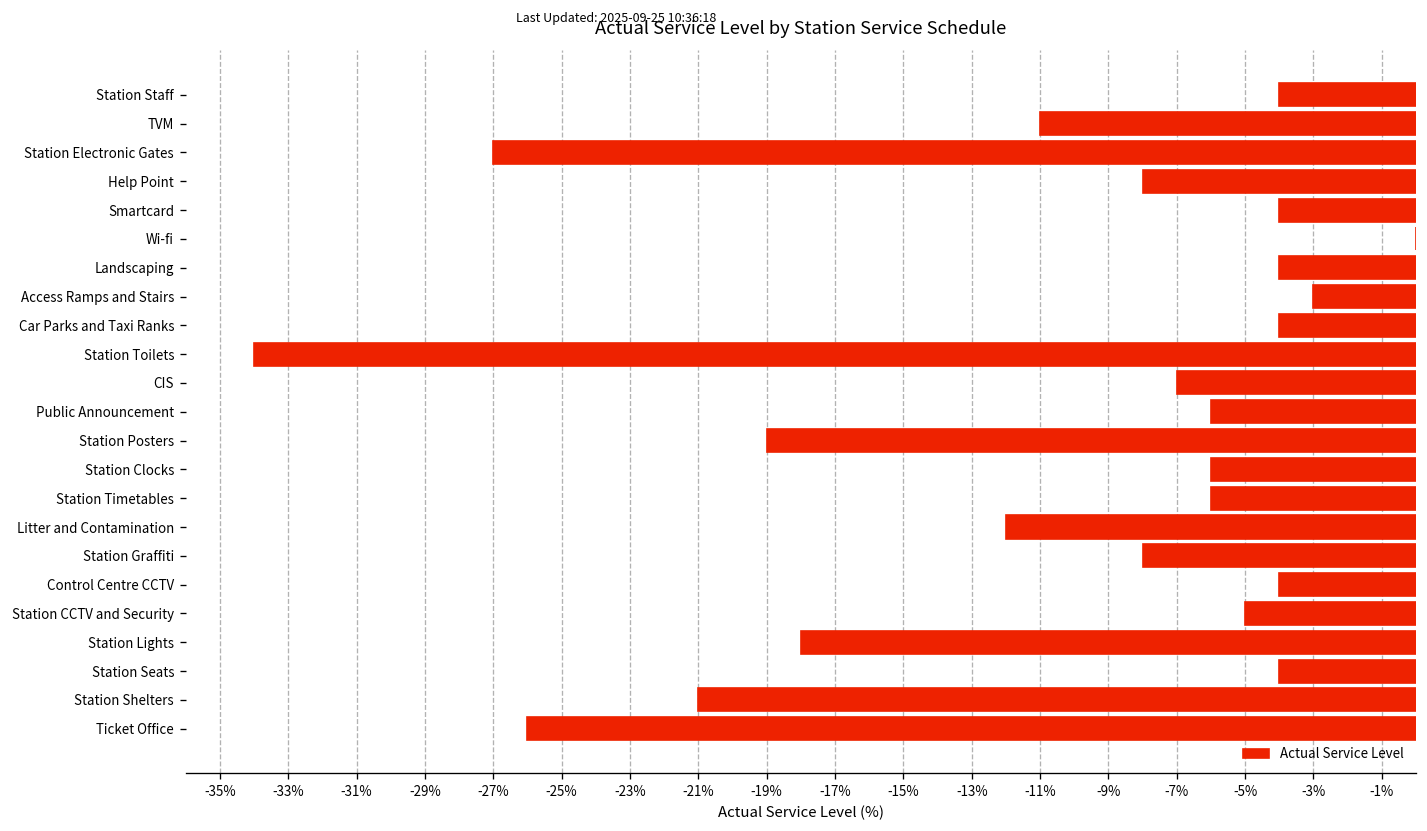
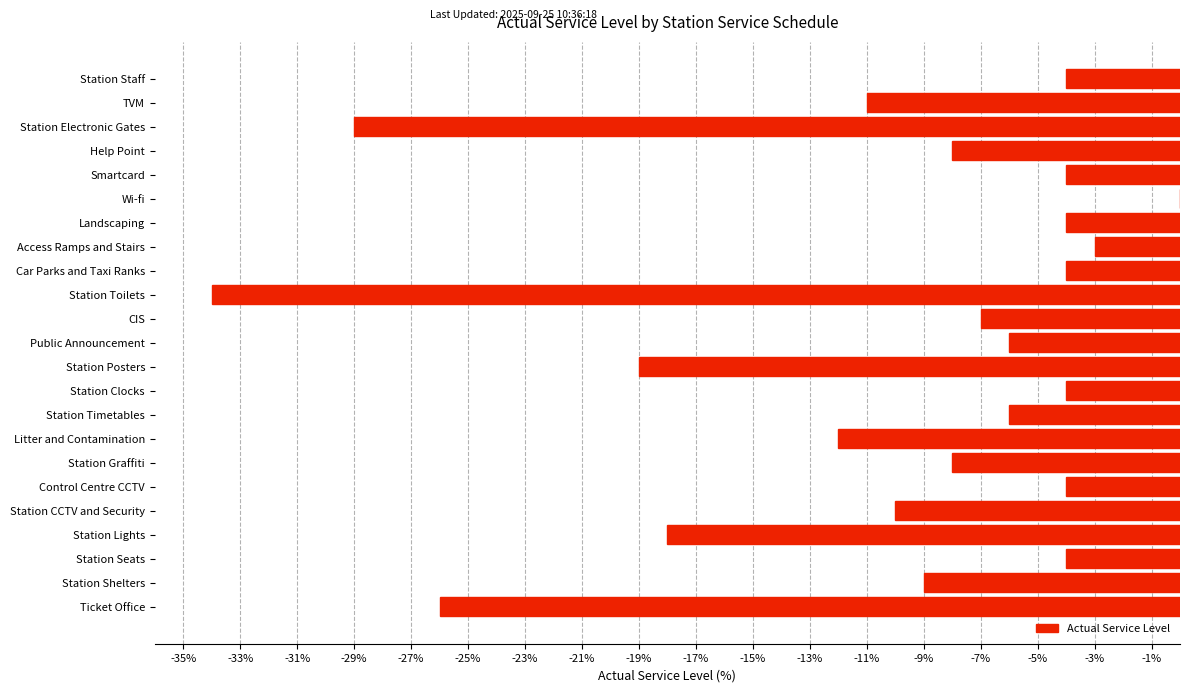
  {
    "Station Staff": "-4.0%",
    "TVM": "-11.0%",
-   "Station Electronic Gates": "-27.0%",
+   "Station Electronic Gates": "-29.0%",
    "Help Point": "-8.0%",
    "Smartcard": "-4.0%",
    "Wi-fi": "0.0%",
    "Landscaping": "-4.0%",
    "Access Ramps and Stairs": "-3.0%",
    "Car Parks and Taxi Ranks": "-4.0%",
    "Station Toilets": "-34.0%",
    "CIS": "-7.0%",
    "Public Announcement": "-6.0%",
    "Station Posters": "-19.0%",
-   "Station Clocks": "-6.0%",
+   "Station Clocks": "-4.0%",
    "Station Timetables": "-6.0%",
    "Litter and Contamination": "-12.0%",
    "Station Graffiti": "-8.0%",
    "Control Centre CCTV": "-4.0%",
-   "Station CCTV and Security": "-5.0%",
+   "Station CCTV and Security": "-10.0%",
    "Station Lights": "-18.0%",
    "Station Seats": "-4.0%",
-   "Station Shelters": "-21.0%",
+   "Station Shelters": "-9.0%",
    "Ticket Office": "-26.0%"
  }
